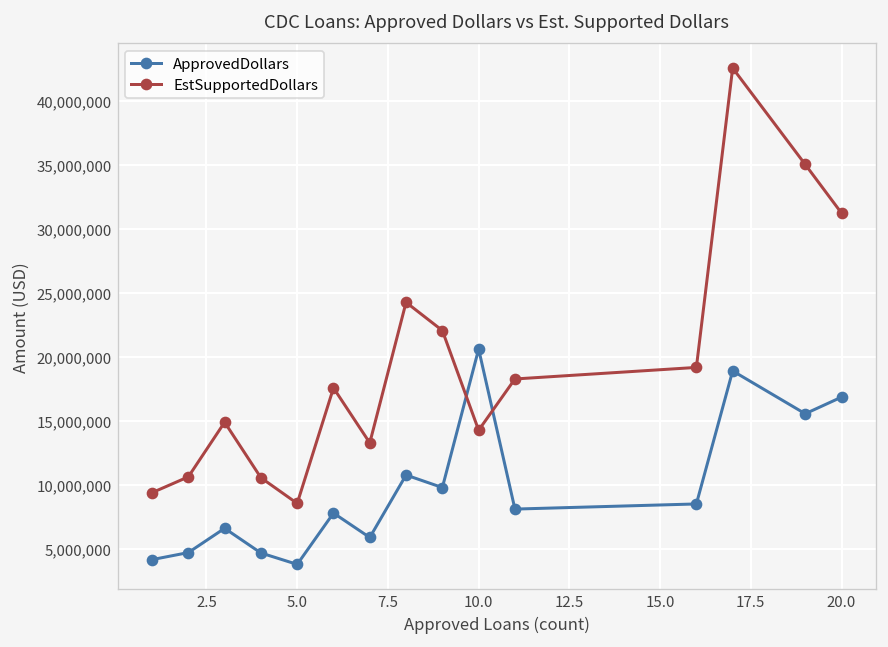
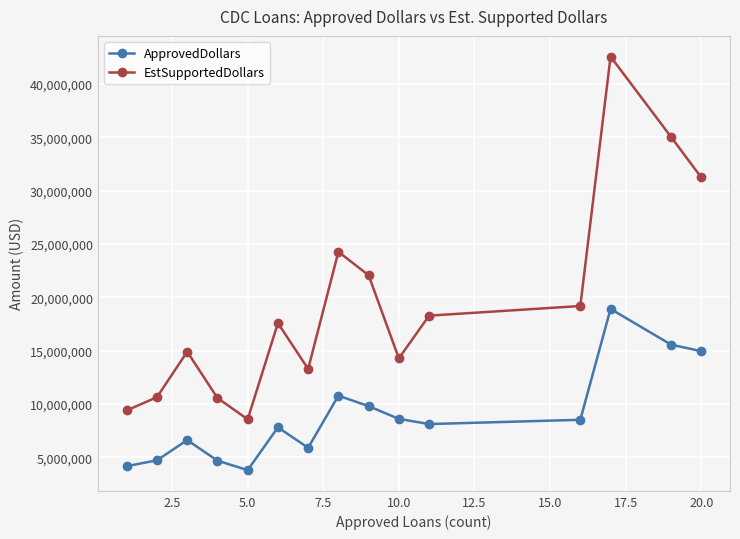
  {
    "ApprovedDollars": {
      "5.0": "3,800,000",
-     "10.0": "20,600,000",
-     "20.0": "16,900,000"
+     "10.0": "8,600,000",
+     "20.0": "15,000,000"
    },
    "EstSupportedDollars": {
      "5.0": "8,600,000",
      "10.0": "14,300,000",
      "20.0": "31,200,000"
    }
  }
